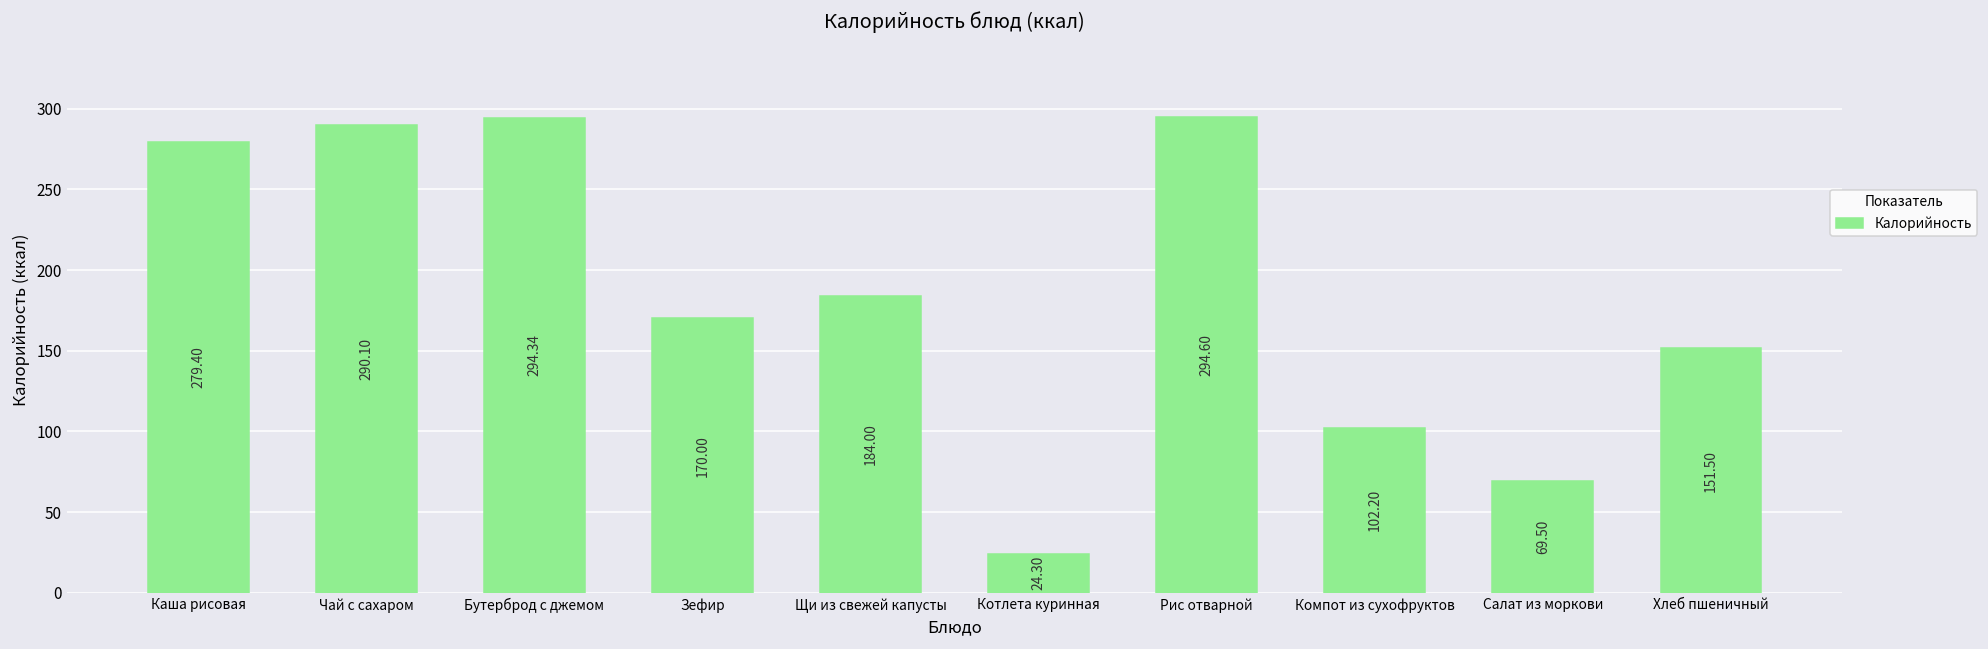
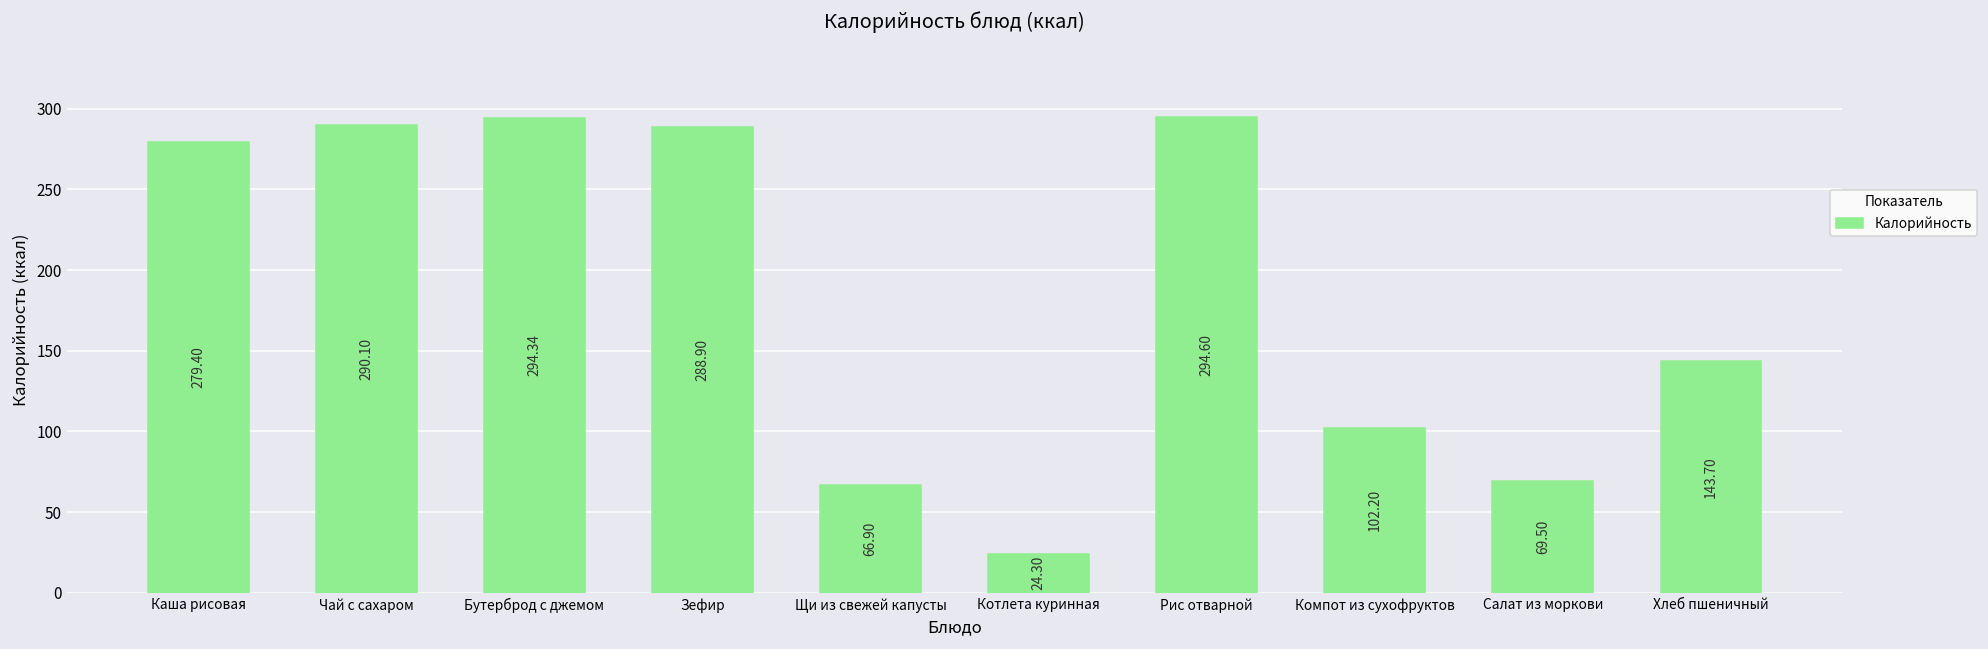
  {
    "Каша рисовая": 279.40,
    "Чай с сахаром": 290.10,
    "Бутерброд с джемом": 294.34,
-   "Зефир": 170.00,
-   "Щи из свежей капусты": 184.00,
+   "Зефир": 288.90,
+   "Щи из свежей капусты": 66.90,
    "Котлета куринная": 24.30,
    "Рис отварной": 294.60,
    "Компот из сухофруктов": 102.20,
    "Салат из моркови": 69.50,
-   "Хлеб пшеничный": 151.50
+   "Хлеб пшеничный": 143.70
  }
